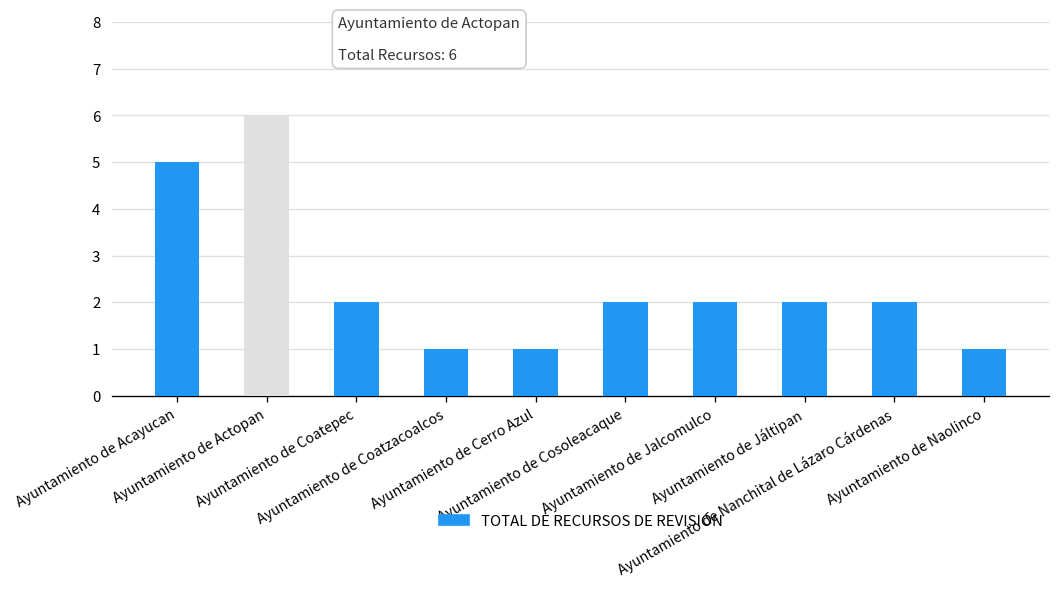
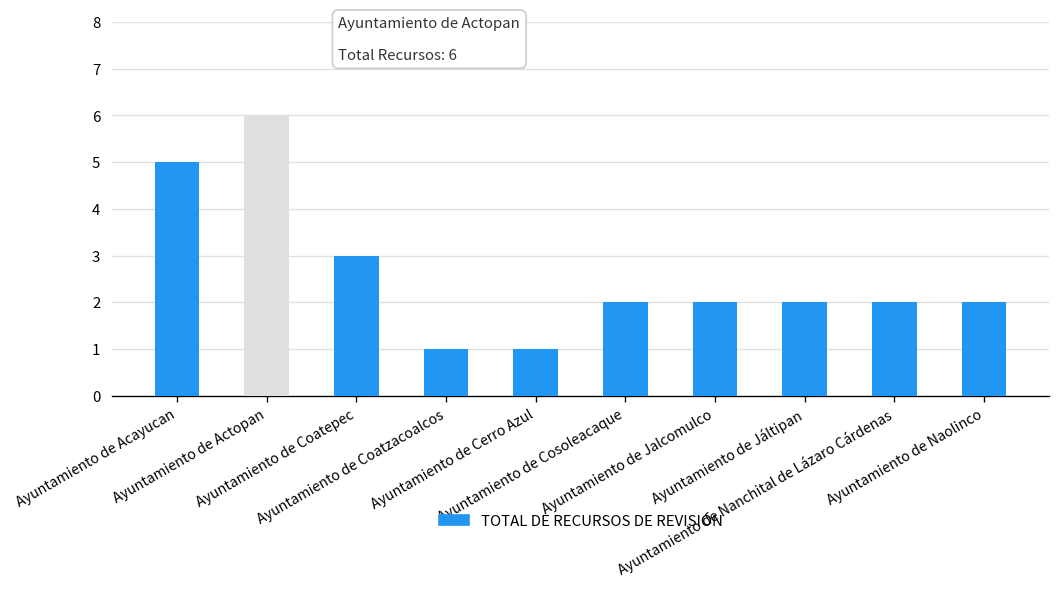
  {
    "Ayuntamiento de Acayucan": 5,
    "Ayuntamiento de Actopan": 6,
-   "Ayuntamiento de Coatepec": 2,
+   "Ayuntamiento de Coatepec": 3,
    "Ayuntamiento de Coatzacoalcos": 1,
    "Ayuntamiento de Cerro Azul": 1,
    "Ayuntamiento de Cosoleacaque": 2,
    "Ayuntamiento de Jalcomulco": 2,
    "Ayuntamiento de Jáltipan": 2,
    "Ayuntamiento de Nanchital de Lázaro Cárdenas": 2,
-   "Ayuntamiento de Naolinco": 1
+   "Ayuntamiento de Naolinco": 2
  }
